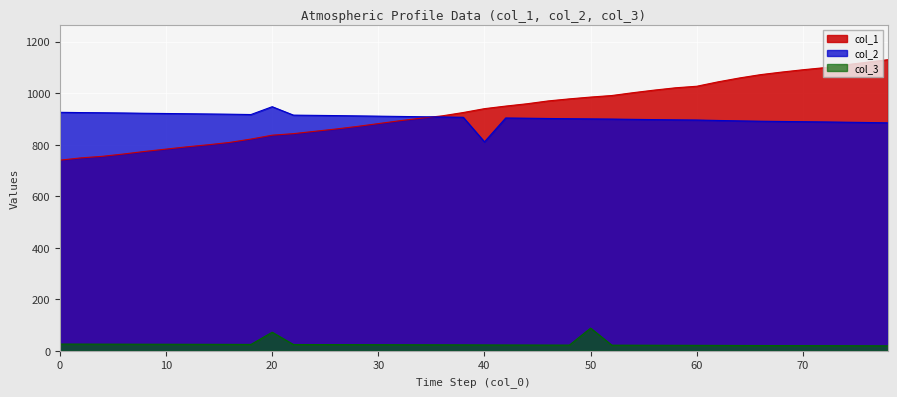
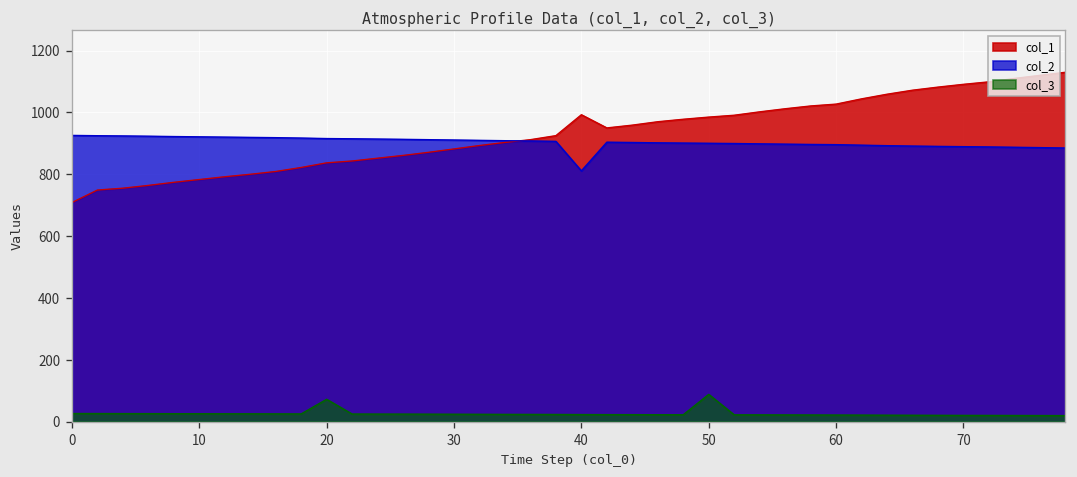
  {
    "col_1": {
-     "0": 740,
+     "0": 710,
      "10": 780,
      "20": 840,
      "30": 880,
-     "40": 940,
+     "40": 990,
      "50": 990,
      "60": 1030,
      "70": 1090
    },
    "col_2": {
      "0": 930,
      "10": 920,
-     "20": 950,
+     "20": 920,
      "30": 910,
      "40": 810,
      "50": 900,
      "60": 900,
      "70": 890
    },
    "col_3": {
      "0": 30,
      "10": 30,
      "20": 70,
      "30": 20,
      "40": 20,
      "50": 90,
      "60": 20,
      "70": 20
    }
  }
